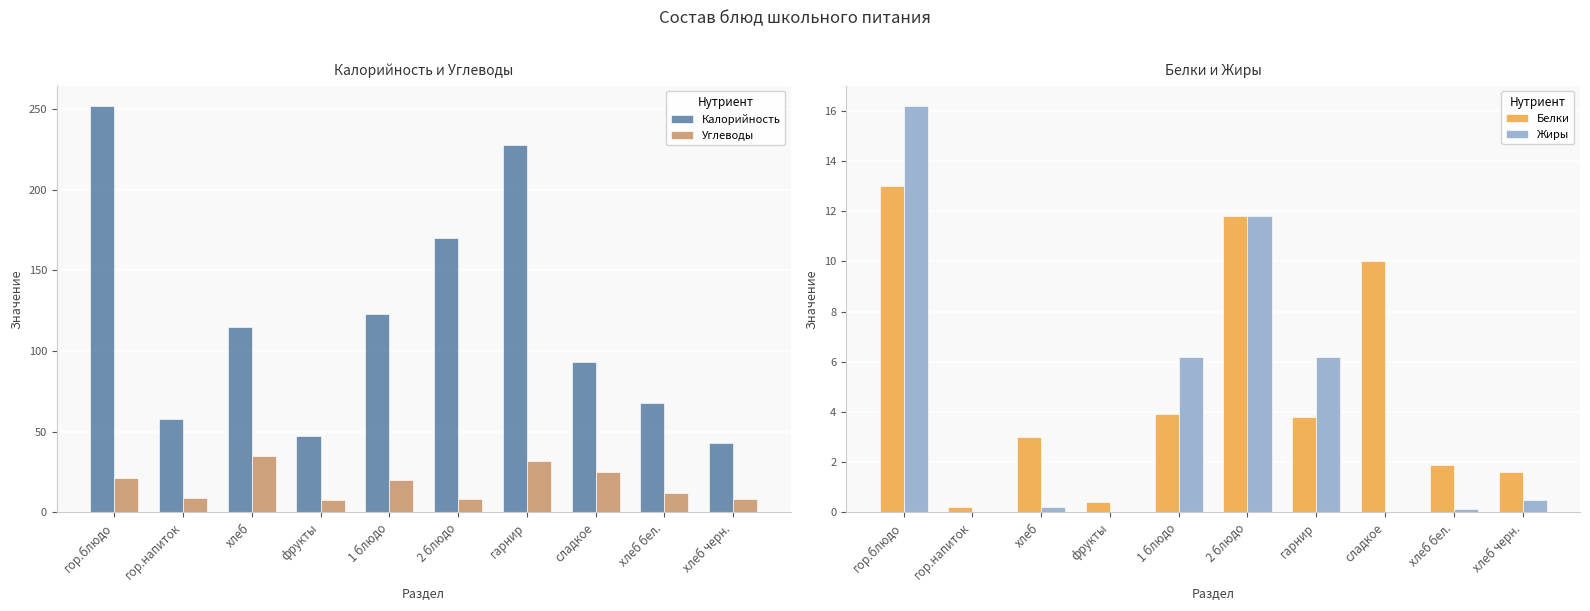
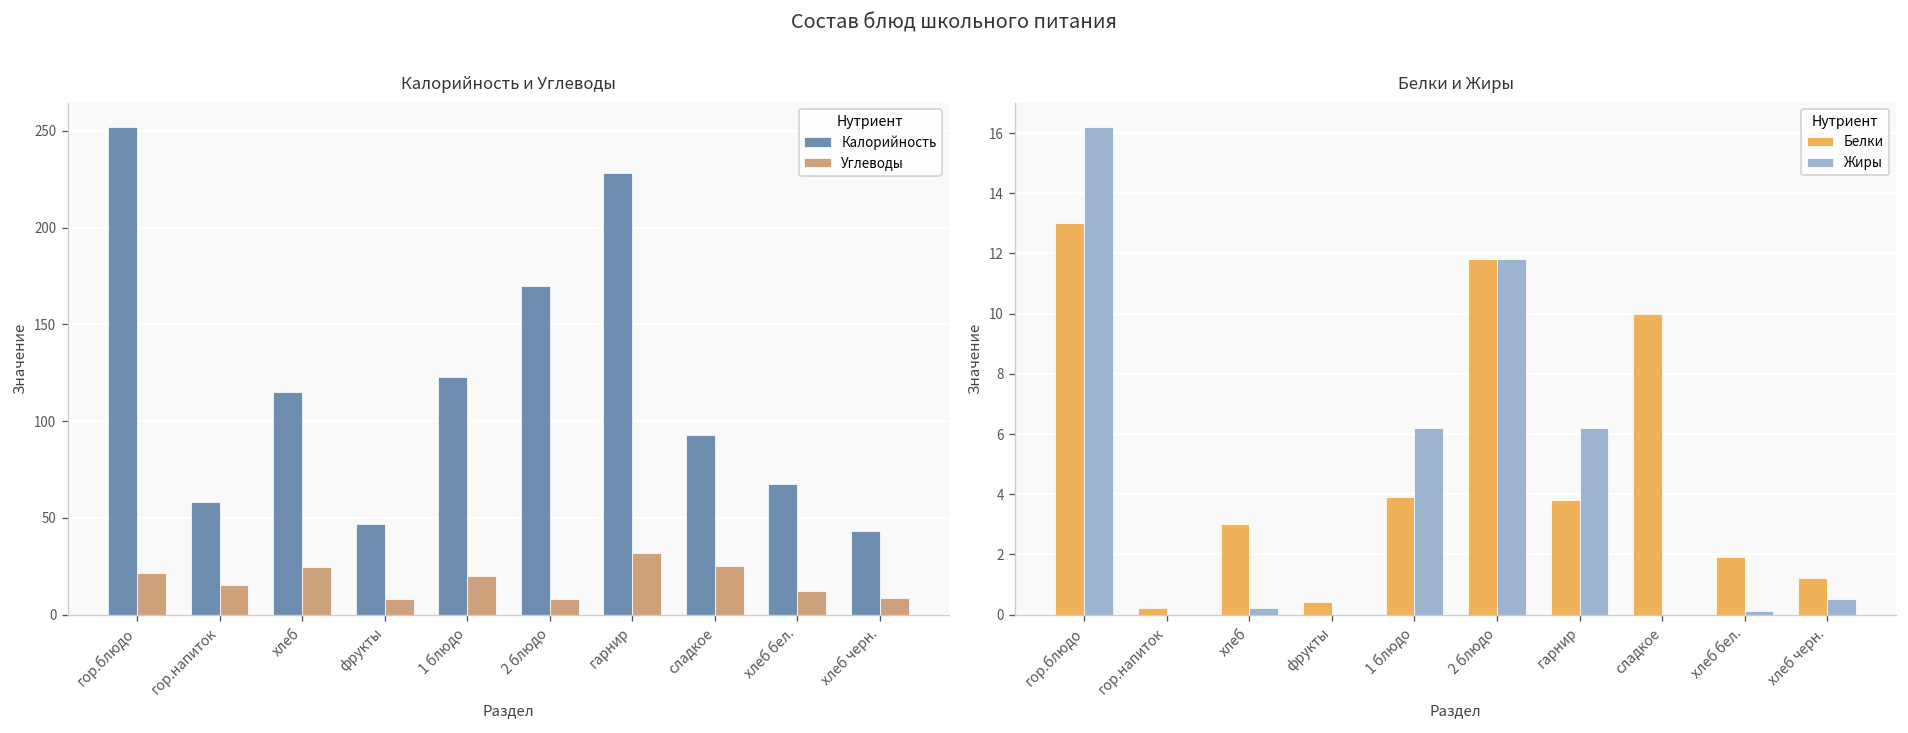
  {
    "Калорийность и Углеводы": {
      "Калорийность": {
        "гор.блюдо": 252,
        "гор.напиток": 58,
        "хлеб": 115,
        "фрукты": 47,
        "1 блюдо": 123,
        "2 блюдо": 170,
        "гарнир": 228,
        "сладкое": 93,
        "хлеб бел.": 68,
        "хлеб черн.": 43
      },
      "Углеводы": {
        "гор.блюдо": 21,
-       "гор.напиток": 9,
-       "хлеб": 35,
+       "гор.напиток": 15,
+       "хлеб": 24,
        "фрукты": 8,
        "1 блюдо": 20,
        "2 блюдо": 8,
        "гарнир": 32,
        "сладкое": 25,
        "хлеб бел.": 12,
        "хлеб черн.": 8
      }
    },
    "Белки и Жиры": {
      "Белки": {
        "гор.блюдо": 13.0,
        "гор.напиток": 0.2,
        "хлеб": 3.0,
        "фрукты": 0.4,
        "1 блюдо": 3.9,
        "2 блюдо": 11.8,
        "гарнир": 3.8,
        "сладкое": 10.0,
        "хлеб бел.": 1.9,
-       "хлеб черн.": 1.6
+       "хлеб черн.": 1.2
      },
      "Жиры": {
        "гор.блюдо": 16.2,
        "гор.напиток": 0.0,
        "хлеб": 0.2,
        "фрукты": 0.0,
        "1 блюдо": 6.2,
        "2 блюдо": 11.8,
        "гарнир": 6.2,
        "сладкое": 0.0,
        "хлеб бел.": 0.1,
        "хлеб черн.": 0.5
      }
    }
  }
